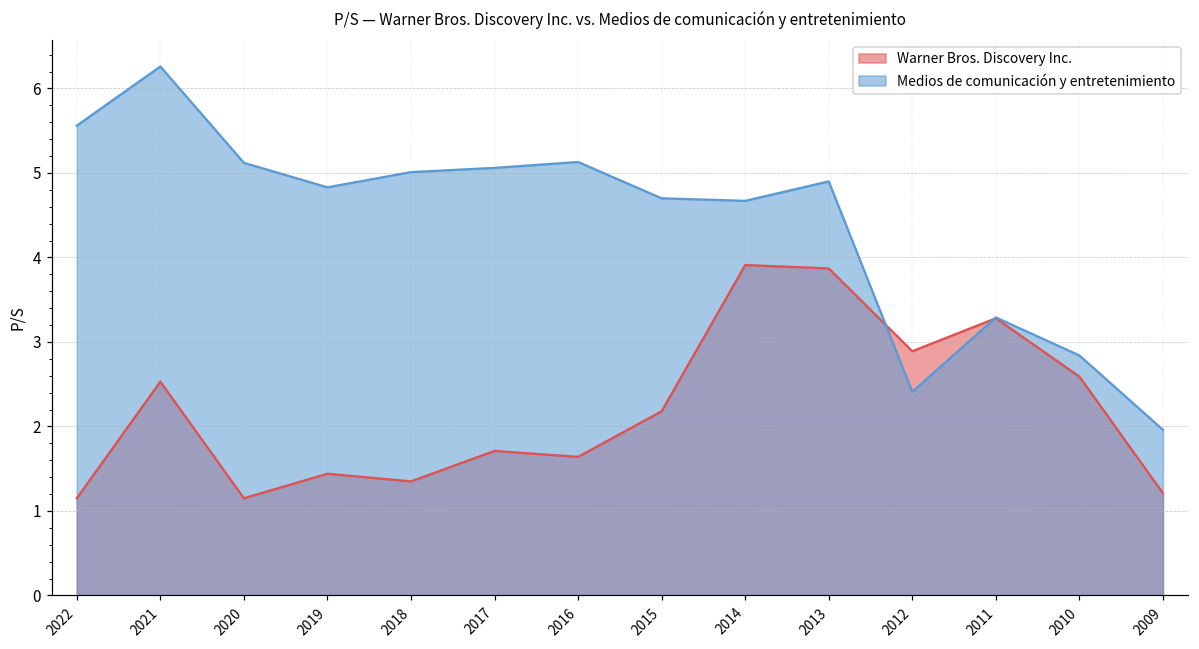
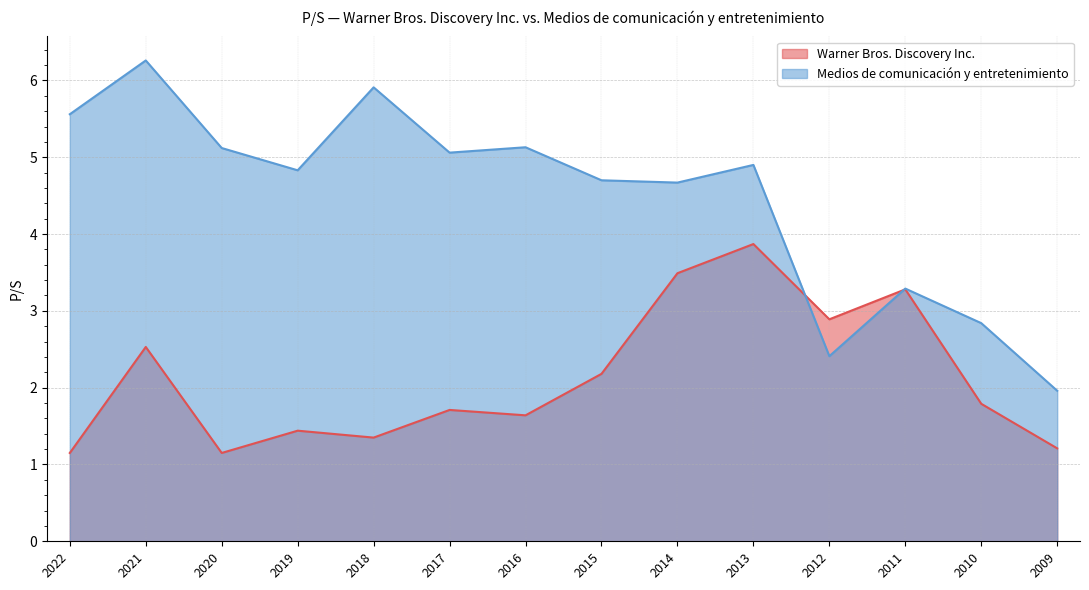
  {
    "Warner Bros. Discovery Inc.": {
      "2022": 1.2,
      "2021": 2.5,
      "2020": 1.2,
      "2019": 1.4,
      "2018": 1.4,
      "2017": 1.7,
      "2016": 1.6,
      "2015": 2.2,
-     "2014": 3.9,
+     "2014": 3.5,
      "2013": 3.9,
      "2012": 2.9,
-     "2010": 2.6,
+     "2010": 1.8,
      "2009": 1.2
    },
    "Medios de comunicación y entretenimiento": {
      "2022": 5.6,
      "2021": 6.3,
      "2020": 5.1,
      "2019": 4.8,
-     "2018": 5.0,
+     "2018": 5.9,
      "2017": 5.1,
      "2016": 5.1,
      "2015": 4.7,
      "2014": 4.7,
      "2013": 4.9,
      "2012": 2.4,
      "2010": 2.8,
      "2009": 2.0
    }
  }
